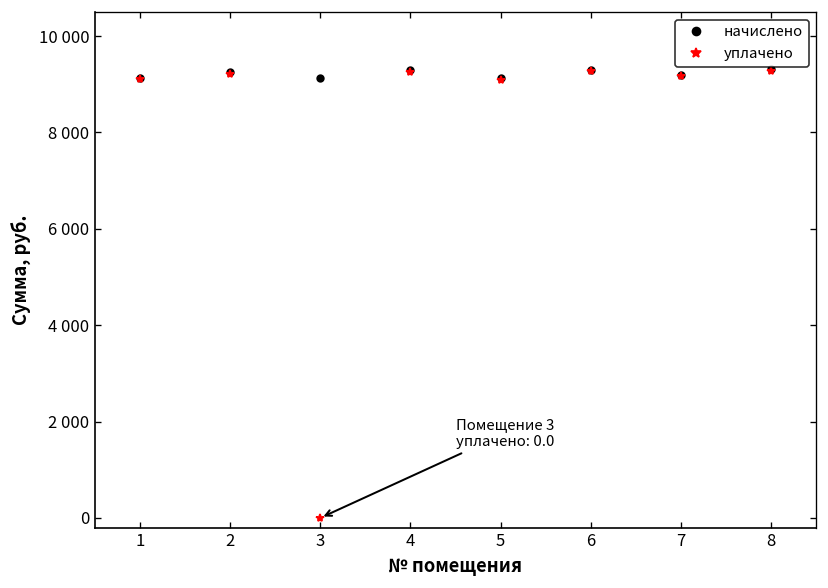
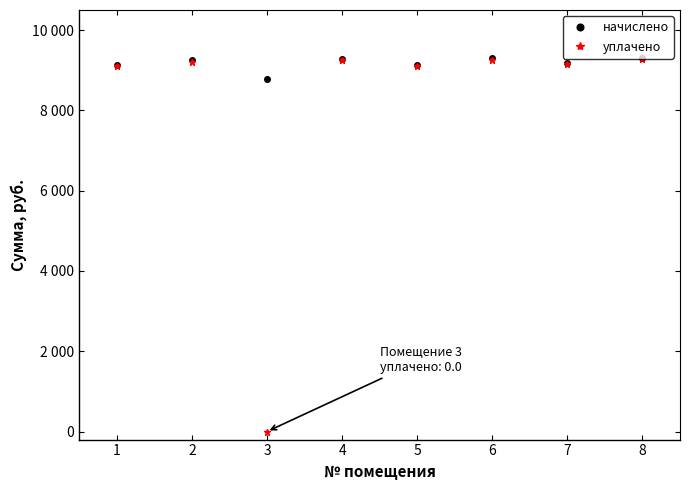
  {
    "начислено": {
-     "3": 9100
+     "3": 8800
    },
    "уплачено": {
      "3": 0.0
    }
  }
